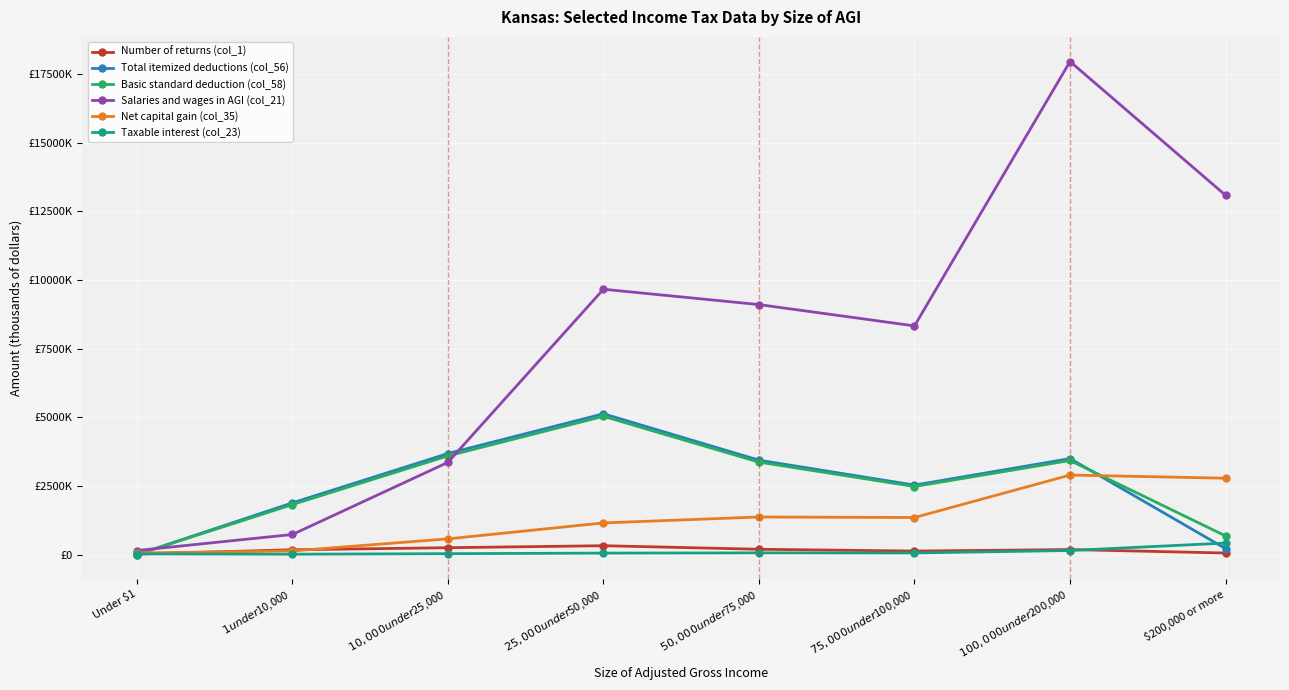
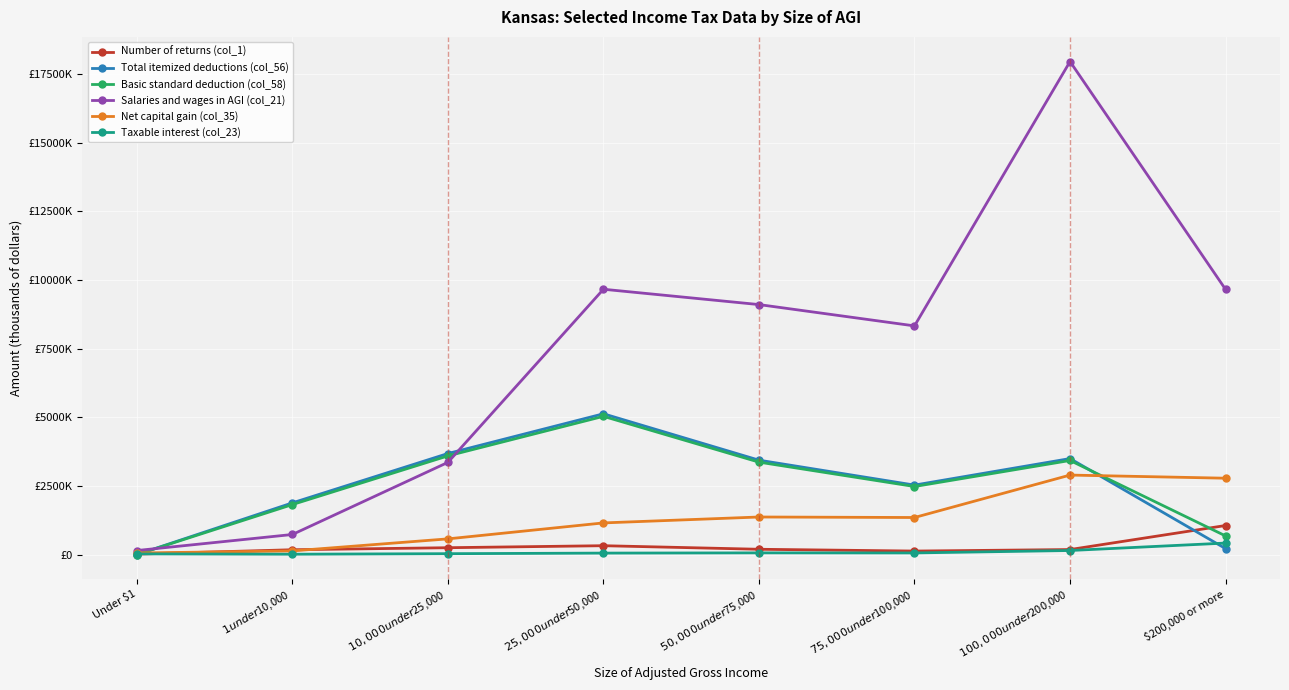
  {
    "Number of returns (col_1)": {
-     "$200,000 or more": "£100000"
+     "$200,000 or more": "£1100000"
    },
    "Total itemized deductions (col_56)": {
      "$200,000 or more": "£200000"
    },
    "Salaries and wages in AGI (col_21)": {
-     "$200,000 or more": "£13100000"
+     "$200,000 or more": "£9700000"
    },
    "Net capital gain (col_35)": {
      "$200,000 or more": "£2800000"
    }
  }
